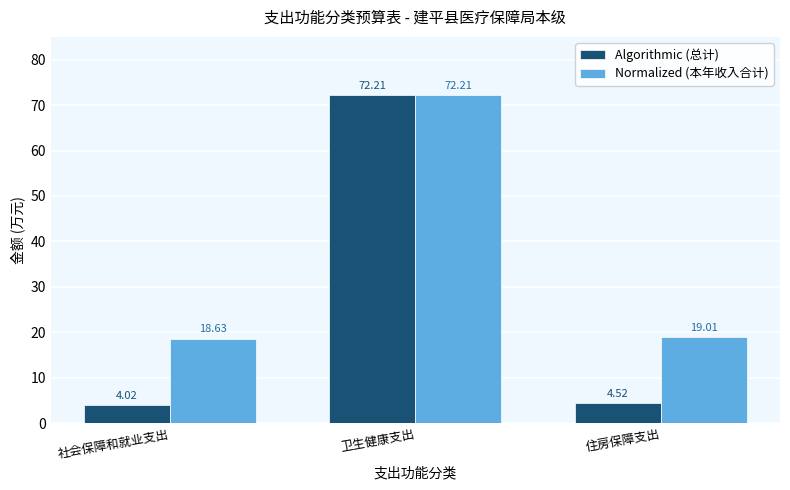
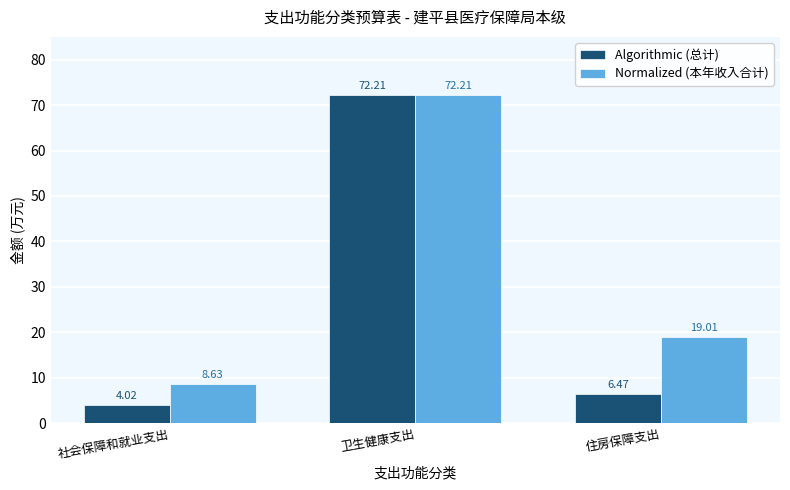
  {
    "Algorithmic (总计)": {
      "社会保障和就业支出": 4.02,
      "卫生健康支出": 72.21,
-     "住房保障支出": 4.52
+     "住房保障支出": 6.47
    },
    "Normalized (本年收入合计)": {
-     "社会保障和就业支出": 18.63,
+     "社会保障和就业支出": 8.63,
      "卫生健康支出": 72.21,
      "住房保障支出": 19.01
    }
  }
